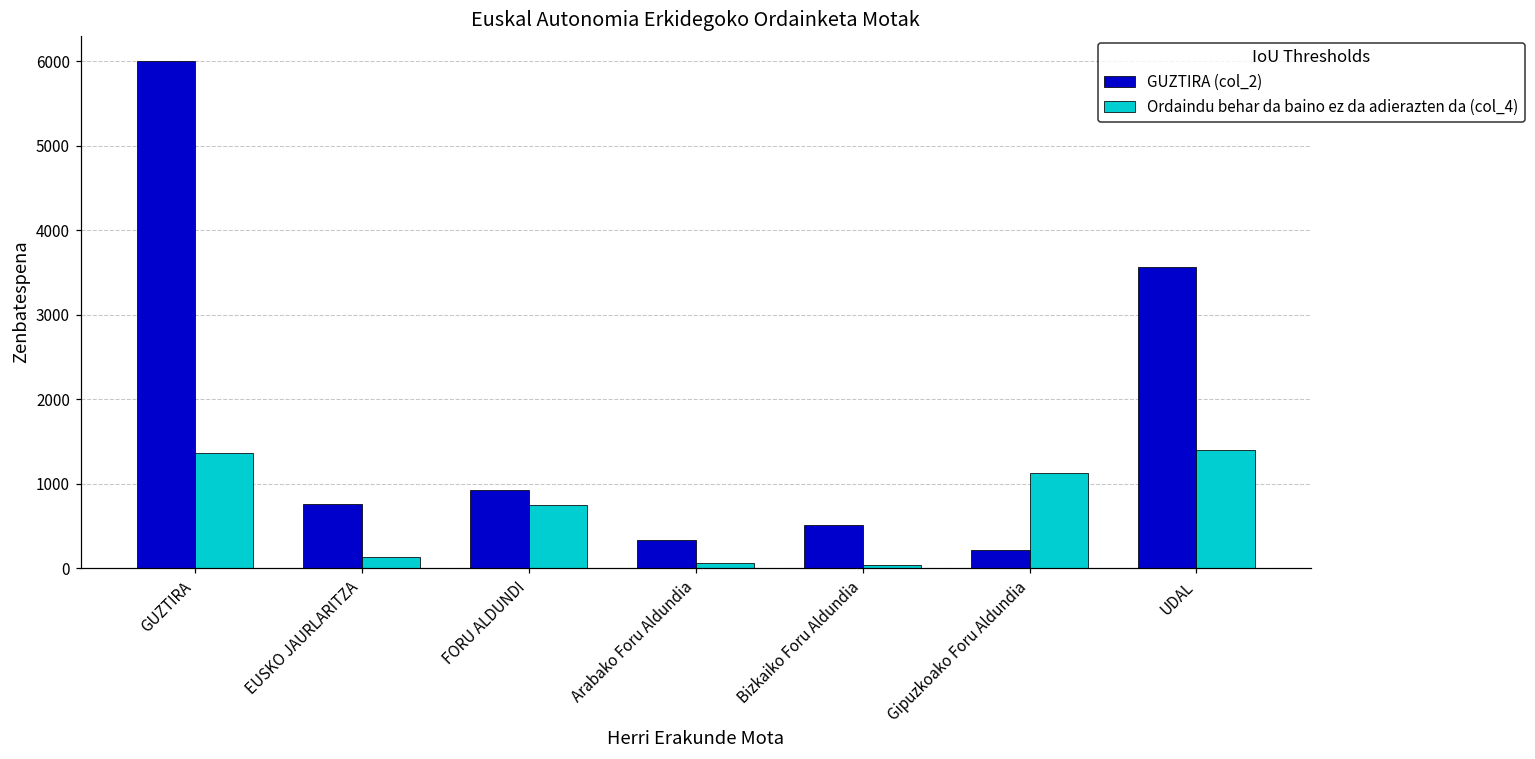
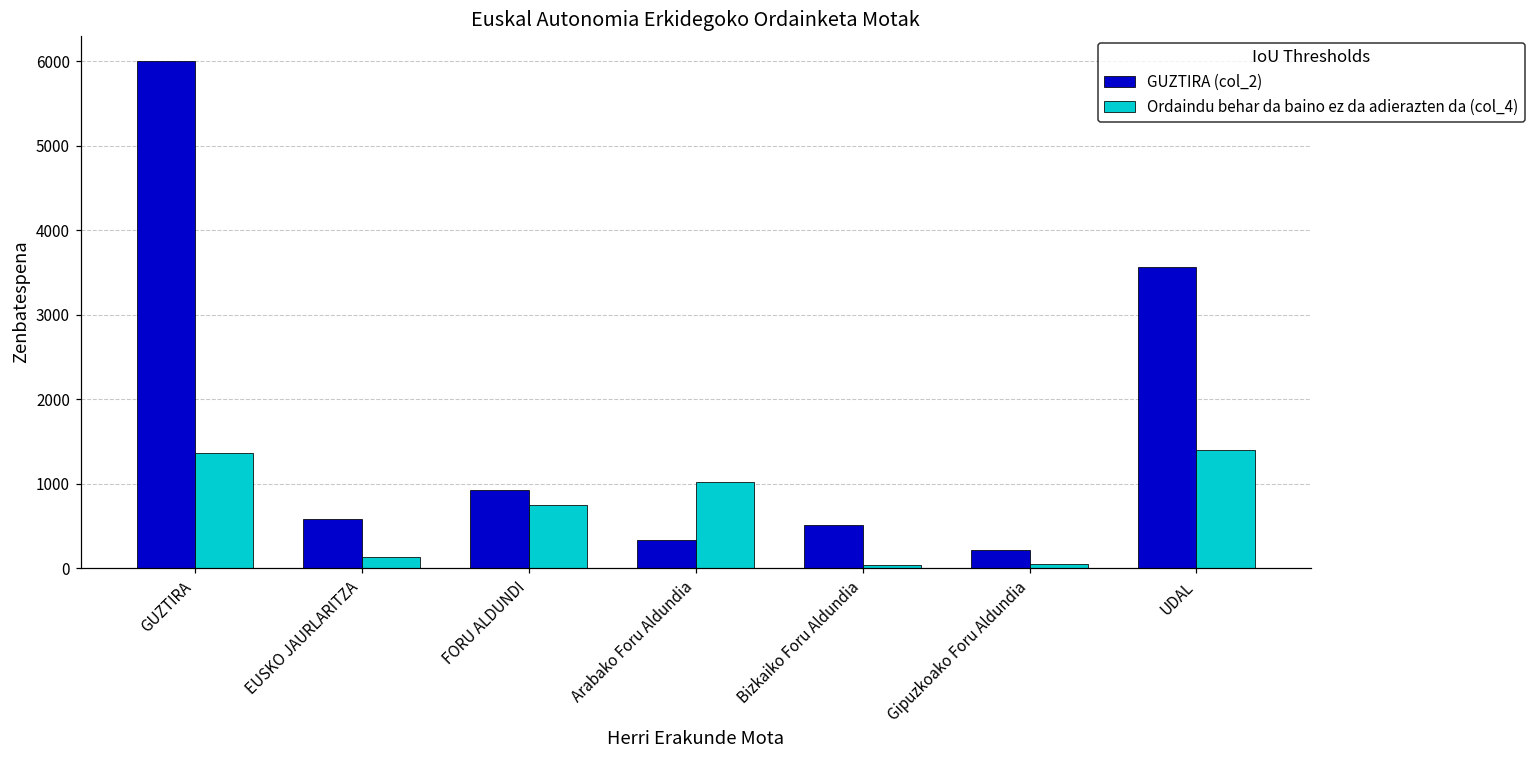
  {
    "GUZTIRA (col_2)": {
      "GUZTIRA": 6000,
-     "EUSKO JAURLARITZA": 800,
+     "EUSKO JAURLARITZA": 600,
      "FORU ALDUNDI": 900,
      "Arabako Foru Aldundia": 300,
      "Bizkaiko Foru Aldundia": 500,
      "Gipuzkoako Foru Aldundia": 200,
      "UDAL": 3600
    },
    "Ordaindu behar da baino ez da adierazten da (col_4)": {
      "GUZTIRA": 1400,
      "EUSKO JAURLARITZA": 100,
      "FORU ALDUNDI": 700,
-     "Arabako Foru Aldundia": 100,
+     "Arabako Foru Aldundia": 1000,
      "Bizkaiko Foru Aldundia": 0,
-     "Gipuzkoako Foru Aldundia": 1100,
+     "Gipuzkoako Foru Aldundia": 100,
      "UDAL": 1400
    }
  }
